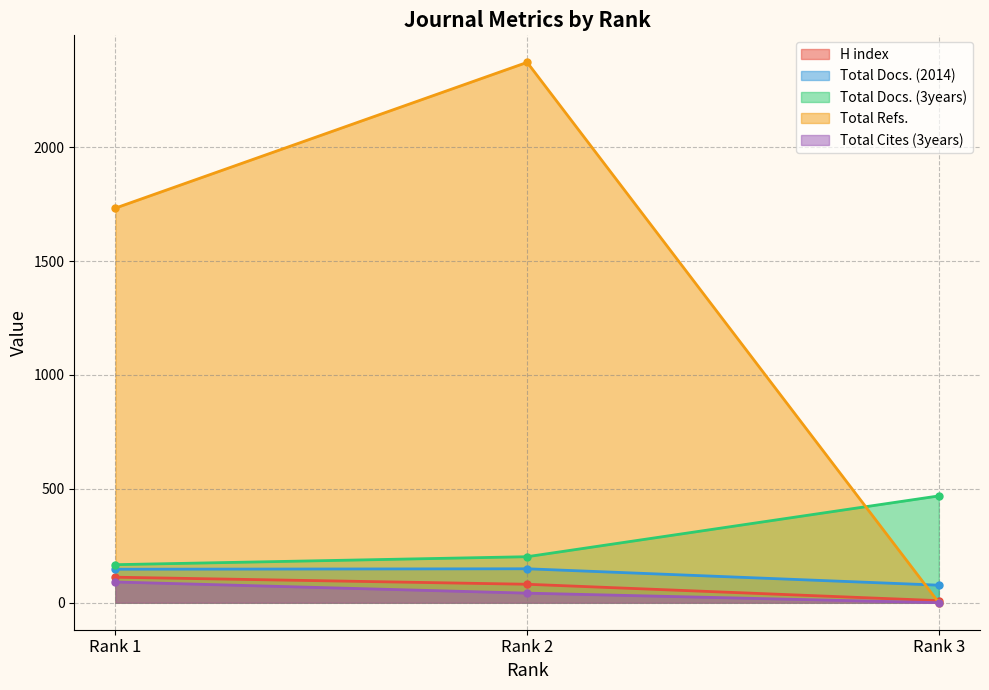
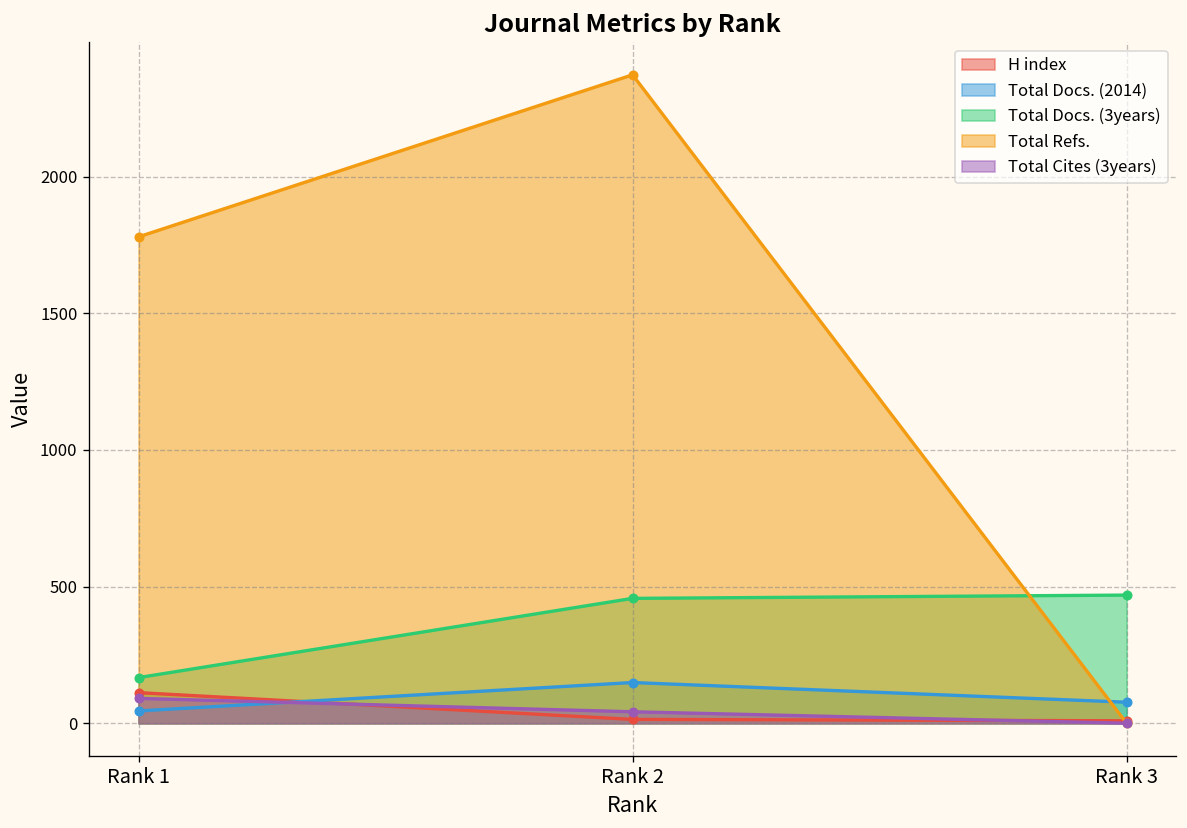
  {
    "H index": {
      "Rank 1": 110,
-     "Rank 2": 80
+     "Rank 2": 10
    },
    "Total Docs. (2014)": {
-     "Rank 1": 150,
+     "Rank 1": 50,
      "Rank 2": 150,
      "Rank 3": 80
    },
    "Total Docs. (3years)": {
      "Rank 1": 170,
-     "Rank 2": 200,
+     "Rank 2": 460,
      "Rank 3": 470
    },
    "Total Refs.": {
-     "Rank 1": 1730,
+     "Rank 1": 1780,
      "Rank 2": 2370
    },
    "Total Cites (3years)": {
      "Rank 1": 90,
      "Rank 2": 40
    }
  }
